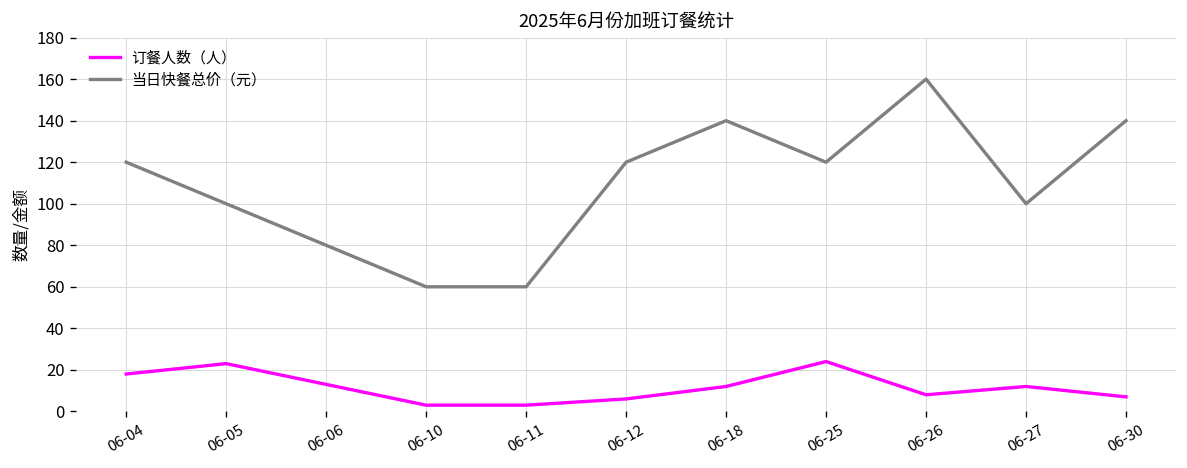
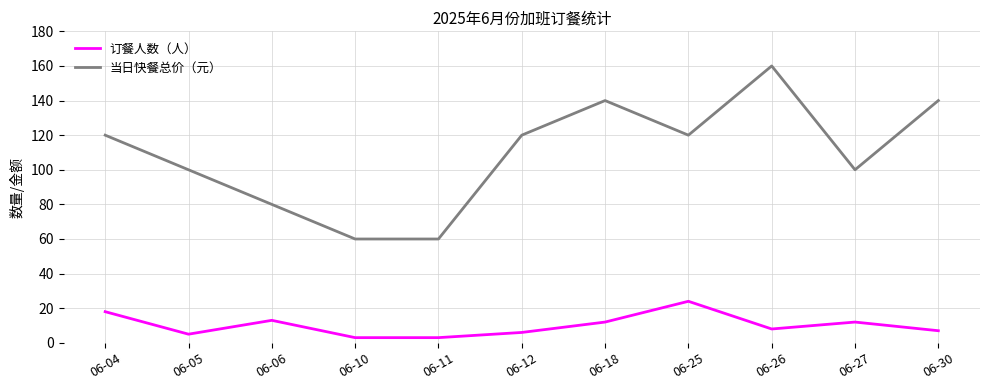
  {
    "订餐人数（人）": {
      "06-04": 18,
-     "06-05": 23,
+     "06-05": 5,
      "06-06": 13,
      "06-10": 3,
      "06-11": 3,
      "06-12": 6,
      "06-18": 12,
      "06-25": 24,
      "06-26": 8,
      "06-27": 12,
      "06-30": 7
    },
    "当日快餐总价（元）": {
      "06-04": 120,
      "06-05": 100,
      "06-06": 80,
      "06-10": 60,
      "06-11": 60,
      "06-12": 120,
      "06-18": 140,
      "06-25": 120,
      "06-26": 160,
      "06-27": 100,
      "06-30": 140
    }
  }
